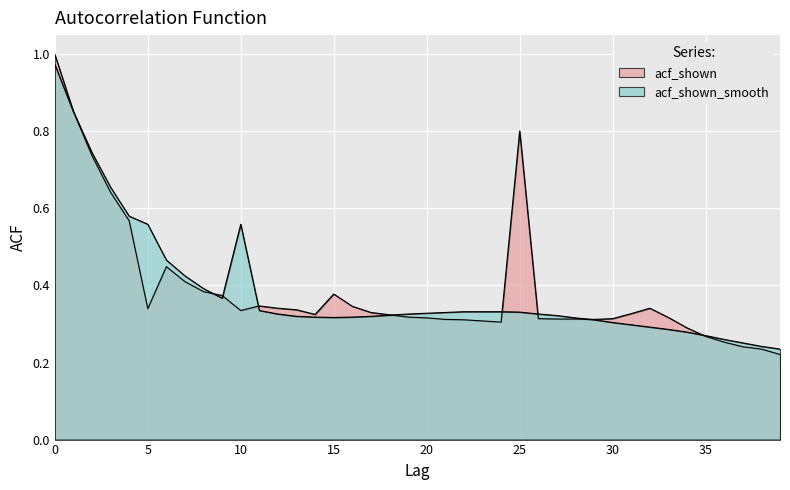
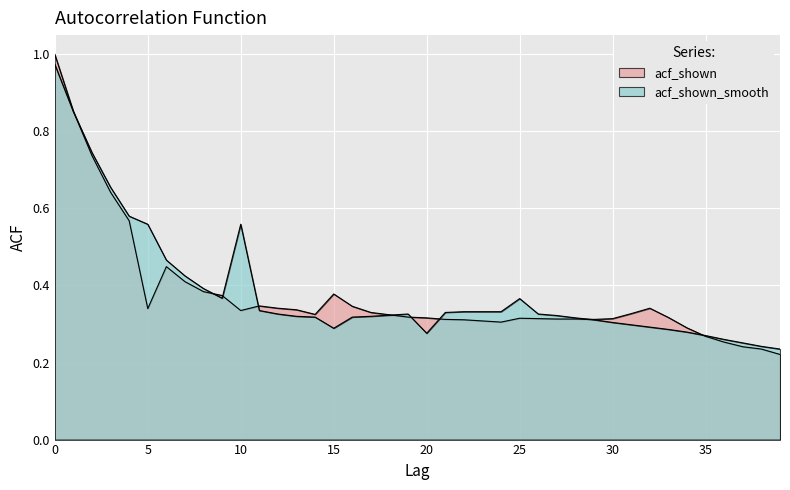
  {
    "acf_shown": {
      "0": 1.00,
      "5": 0.34,
      "10": 0.34,
      "15": 0.38,
      "20": 0.32,
-     "25": 0.80,
+     "25": 0.32,
      "30": 0.31
    },
    "acf_shown_smooth": {
      "0": 0.97,
      "5": 0.56,
      "10": 0.56,
-     "15": 0.32,
-     "20": 0.33,
-     "25": 0.33,
+     "15": 0.29,
+     "20": 0.28,
+     "25": 0.37,
      "30": 0.30
    }
  }
